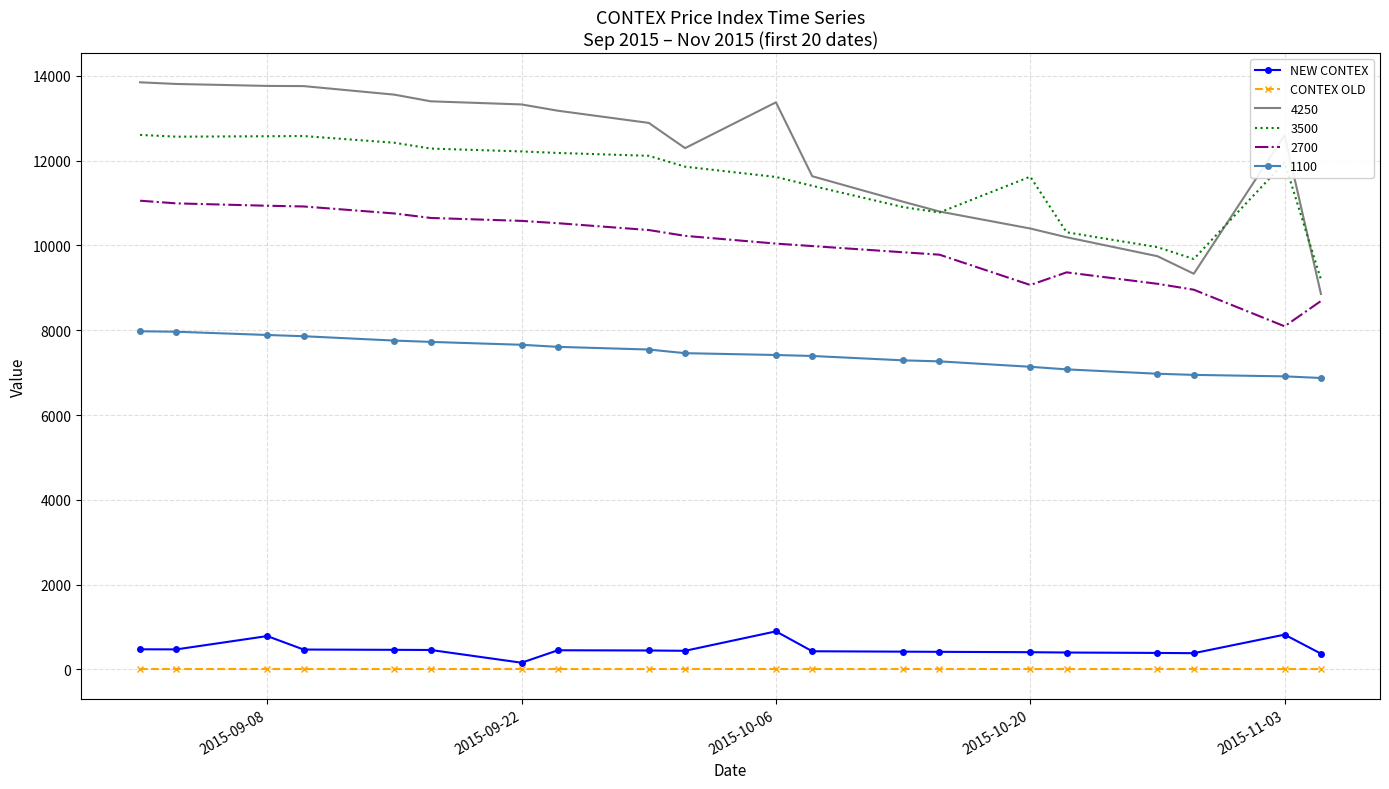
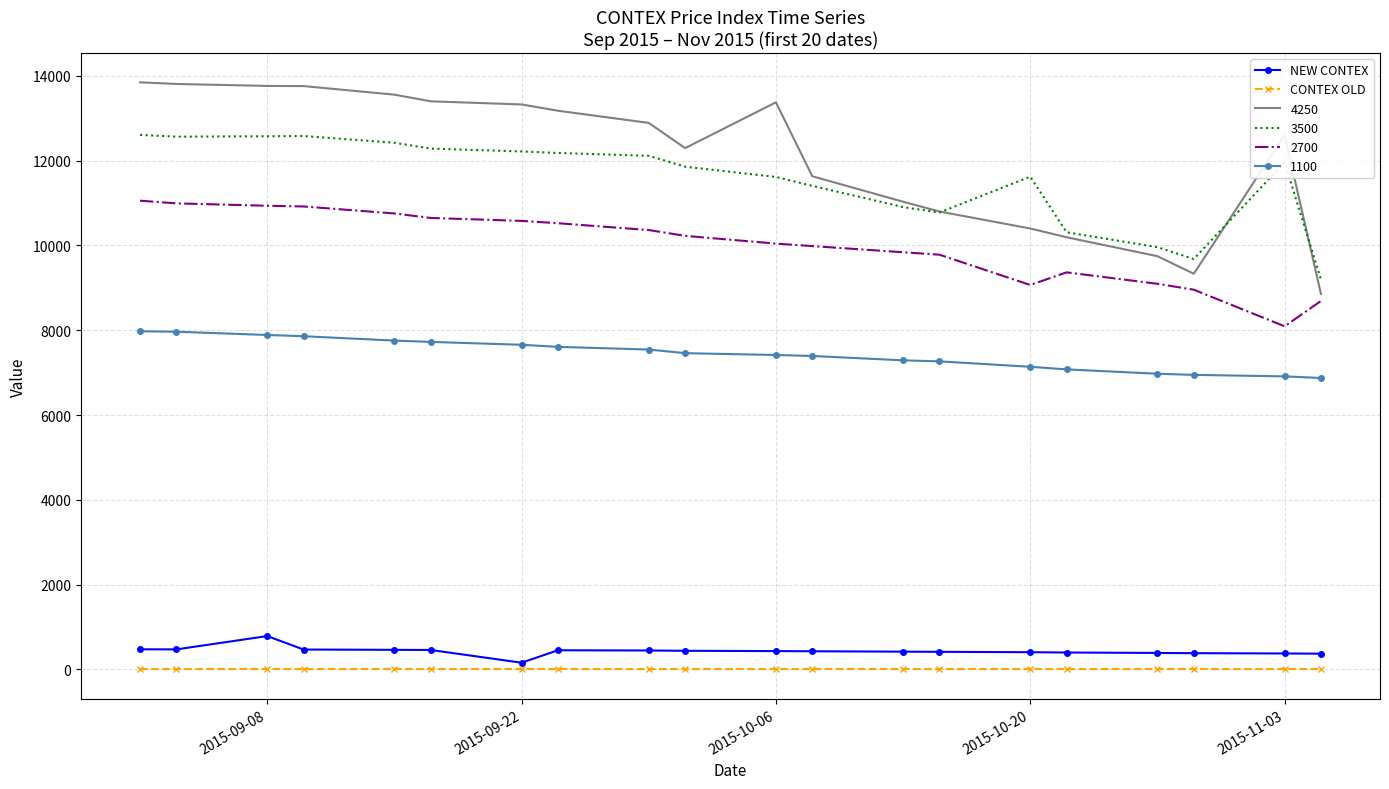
  {
    "NEW CONTEX": {
      "2015-09-08": 800,
      "2015-09-22": 200,
-     "2015-10-06": 900,
+     "2015-10-06": 400,
      "2015-10-20": 400,
-     "2015-11-03": 800
+     "2015-11-03": 400
    },
    "CONTEX OLD": {
      "2015-09-08": 0,
      "2015-09-22": 0,
      "2015-10-06": 0,
      "2015-10-20": 0,
      "2015-11-03": 0
    },
    "4250": {
      "2015-09-08": 13800,
      "2015-09-22": 13300,
      "2015-10-06": 13400,
      "2015-10-20": 10400
    },
    "3500": {
      "2015-09-08": 12600,
      "2015-09-22": 12200,
      "2015-10-06": 11600,
      "2015-10-20": 11600
    },
    "2700": {
      "2015-09-08": 10900,
      "2015-09-22": 10600,
      "2015-10-06": 10000,
      "2015-10-20": 9100,
      "2015-11-03": 8100
    },
    "1100": {
      "2015-09-08": 7900,
      "2015-09-22": 7700,
      "2015-10-06": 7400,
      "2015-10-20": 7100,
      "2015-11-03": 6900
    }
  }
